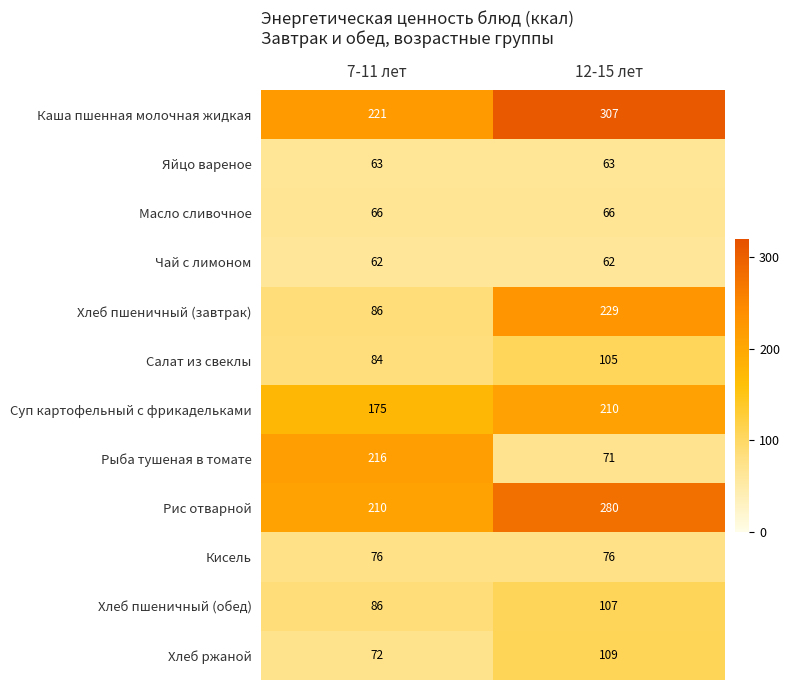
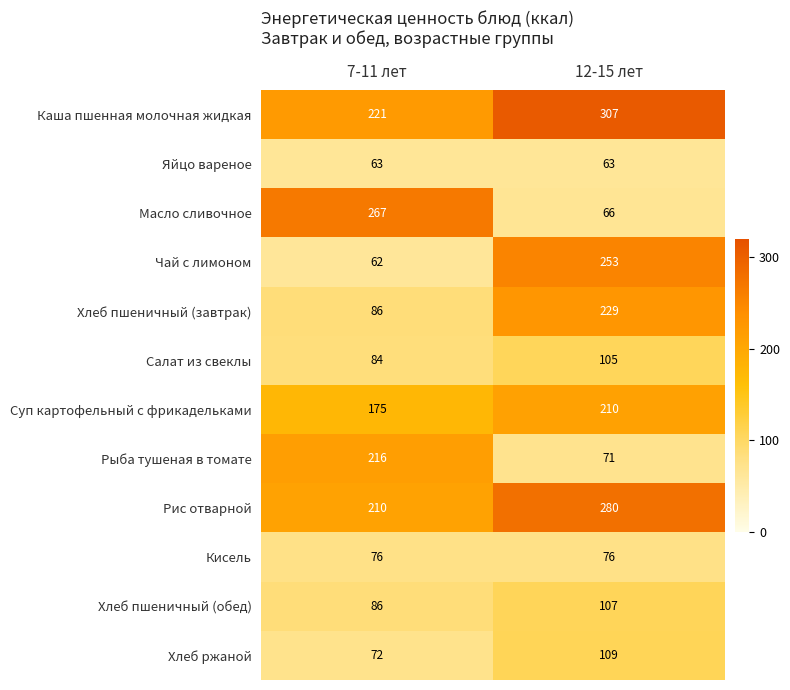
  {
    "Каша пшенная молочная жидкая": {
      "7-11 лет": 221,
      "12-15 лет": 307
    },
    "Яйцо вареное": {
      "7-11 лет": 63,
      "12-15 лет": 63
    },
    "Масло сливочное": {
-     "7-11 лет": 66,
+     "7-11 лет": 267,
      "12-15 лет": 66
    },
    "Чай с лимоном": {
      "7-11 лет": 62,
-     "12-15 лет": 62
+     "12-15 лет": 253
    },
    "Хлеб пшеничный (завтрак)": {
      "7-11 лет": 86,
      "12-15 лет": 229
    },
    "Салат из свеклы": {
      "7-11 лет": 84,
      "12-15 лет": 105
    },
    "Суп картофельный с фрикадельками": {
      "7-11 лет": 175,
      "12-15 лет": 210
    },
    "Рыба тушеная в томате": {
      "7-11 лет": 216,
      "12-15 лет": 71
    },
    "Рис отварной": {
      "7-11 лет": 210,
      "12-15 лет": 280
    },
    "Кисель": {
      "7-11 лет": 76,
      "12-15 лет": 76
    },
    "Хлеб пшеничный (обед)": {
      "7-11 лет": 86,
      "12-15 лет": 107
    },
    "Хлеб ржаной": {
      "7-11 лет": 72,
      "12-15 лет": 109
    }
  }
